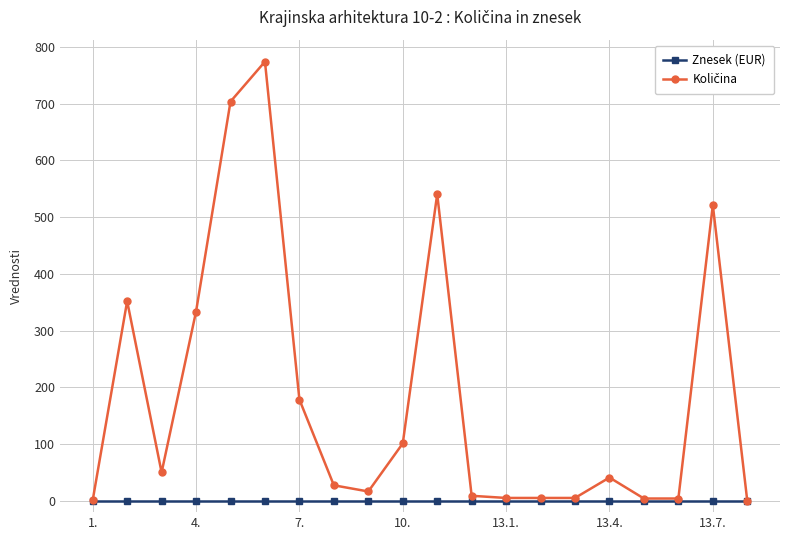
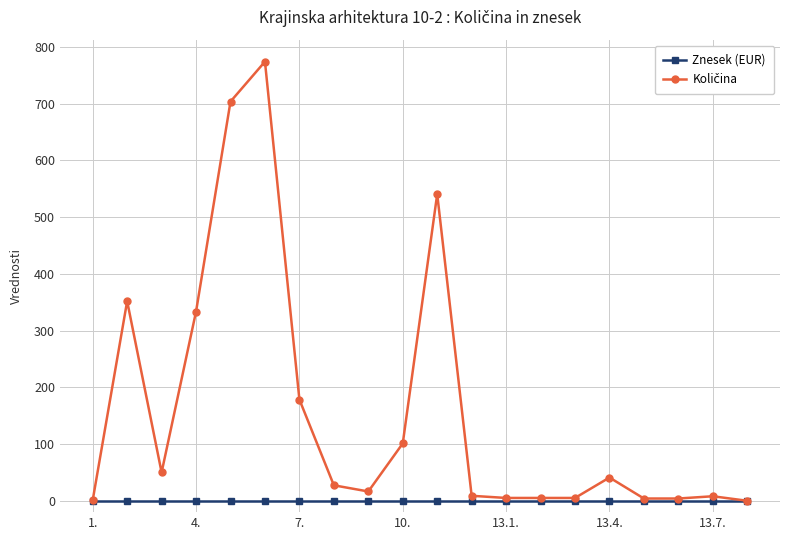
  {
    "Znesek (EUR)": {
      "4.": 0,
      "7.": 0,
      "10.": 0,
      "13.1.": 0,
      "13.4.": 0,
      "13.7.": 0
    },
    "Količina": {
      "4.": 330,
      "7.": 180,
      "10.": 100,
      "13.1.": 10,
      "13.4.": 40,
-     "13.7.": 520
+     "13.7.": 10
    }
  }
